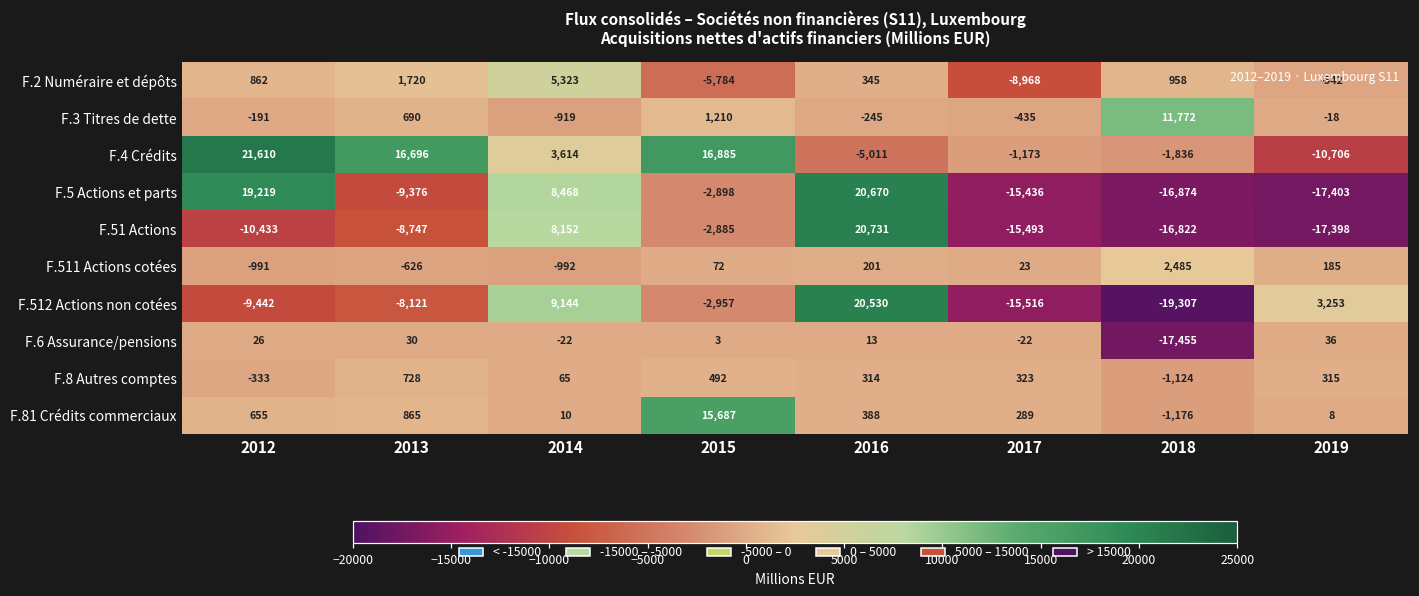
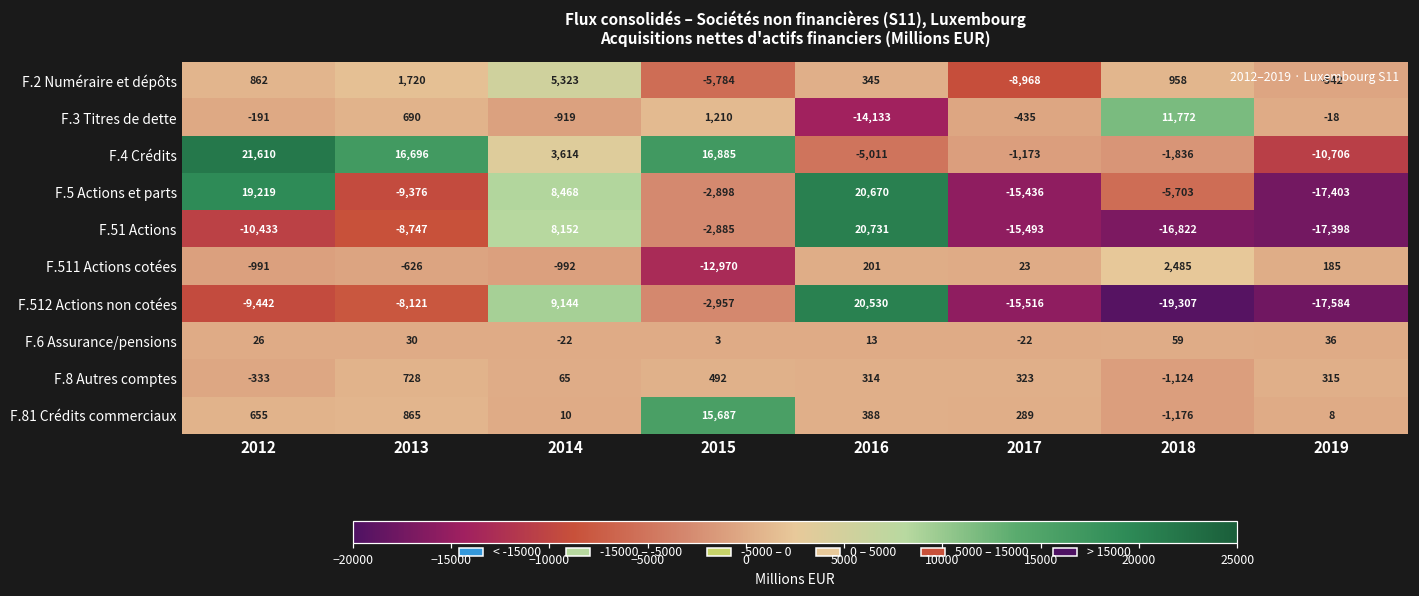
  {
    "F.2 Numéraire et dépôts": {
      "2012": "862",
      "2013": "1,720",
      "2014": "5,323",
      "2015": "-5,784",
      "2016": "345",
      "2017": "-8,968",
      "2018": "958"
    },
    "F.3 Titres de dette": {
      "2012": "-191",
      "2013": "690",
      "2014": "-919",
      "2015": "1,210",
-     "2016": "-245",
+     "2016": "-14,133",
      "2017": "-435",
      "2018": "11,772",
      "2019": "-18"
    },
    "F.4 Crédits": {
      "2012": "21,610",
      "2013": "16,696",
      "2014": "3,614",
      "2015": "16,885",
      "2016": "-5,011",
      "2017": "-1,173",
      "2018": "-1,836",
      "2019": "-10,706"
    },
    "F.5 Actions et parts": {
      "2012": "19,219",
      "2013": "-9,376",
      "2014": "8,468",
      "2015": "-2,898",
      "2016": "20,670",
      "2017": "-15,436",
-     "2018": "-16,874",
+     "2018": "-5,703",
      "2019": "-17,403"
    },
    "F.51 Actions": {
      "2012": "-10,433",
      "2013": "-8,747",
      "2014": "8,152",
      "2015": "-2,885",
      "2016": "20,731",
      "2017": "-15,493",
      "2018": "-16,822",
      "2019": "-17,398"
    },
    "F.511 Actions cotées": {
      "2012": "-991",
      "2013": "-626",
      "2014": "-992",
-     "2015": "72",
+     "2015": "-12,970",
      "2016": "201",
      "2017": "23",
      "2018": "2,485",
      "2019": "185"
    },
    "F.512 Actions non cotées": {
      "2012": "-9,442",
      "2013": "-8,121",
      "2014": "9,144",
      "2015": "-2,957",
      "2016": "20,530",
      "2017": "-15,516",
      "2018": "-19,307",
-     "2019": "3,253"
+     "2019": "-17,584"
    },
    "F.6 Assurance/pensions": {
      "2012": "26",
      "2013": "30",
      "2014": "-22",
      "2015": "3",
      "2016": "13",
      "2017": "-22",
-     "2018": "-17,455",
+     "2018": "59",
      "2019": "36"
    },
    "F.8 Autres comptes": {
      "2012": "-333",
      "2013": "728",
      "2014": "65",
      "2015": "492",
      "2016": "314",
      "2017": "323",
      "2018": "-1,124",
      "2019": "315"
    },
    "F.81 Crédits commerciaux": {
      "2012": "655",
      "2013": "865",
      "2014": "10",
      "2015": "15,687",
      "2016": "388",
      "2017": "289",
      "2018": "-1,176",
      "2019": "8"
    }
  }
